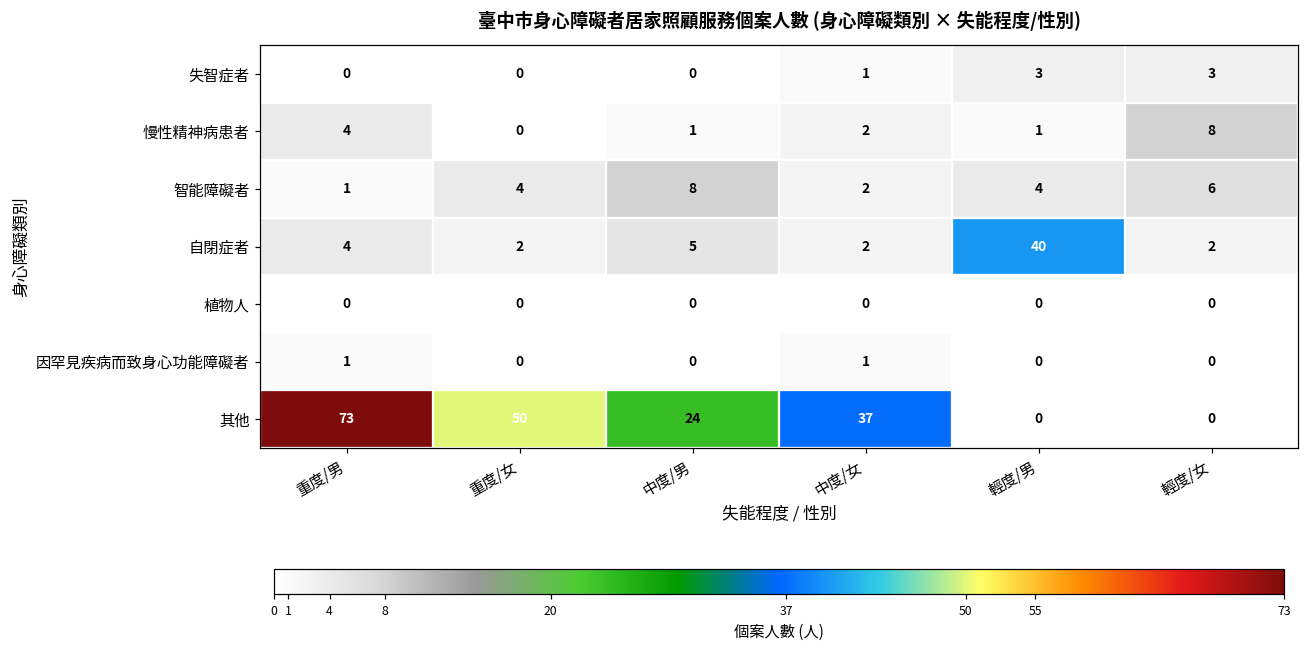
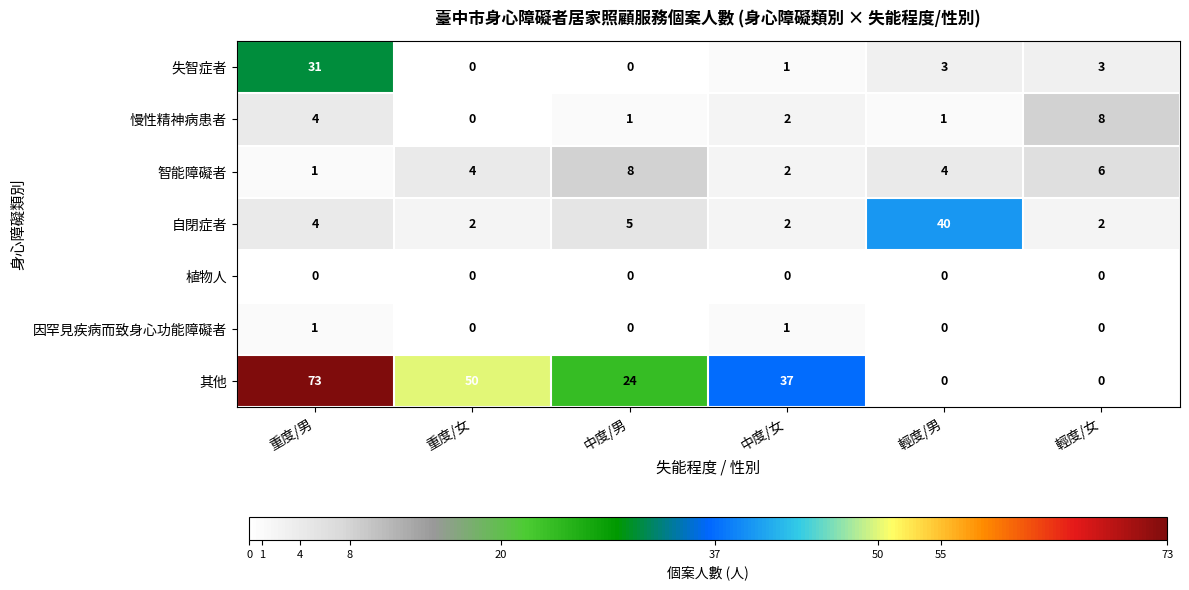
  {
    "失智症者": {
-     "重度/男": 0,
+     "重度/男": 31,
      "重度/女": 0,
      "中度/男": 0,
      "中度/女": 1,
      "輕度/男": 3,
      "輕度/女": 3
    },
    "慢性精神病患者": {
      "重度/男": 4,
      "重度/女": 0,
      "中度/男": 1,
      "中度/女": 2,
      "輕度/男": 1,
      "輕度/女": 8
    },
    "智能障礙者": {
      "重度/男": 1,
      "重度/女": 4,
      "中度/男": 8,
      "中度/女": 2,
      "輕度/男": 4,
      "輕度/女": 6
    },
    "自閉症者": {
      "重度/男": 4,
      "重度/女": 2,
      "中度/男": 5,
      "中度/女": 2,
      "輕度/男": 40,
      "輕度/女": 2
    },
    "植物人": {
      "重度/男": 0,
      "重度/女": 0,
      "中度/男": 0,
      "中度/女": 0,
      "輕度/男": 0,
      "輕度/女": 0
    },
    "因罕見疾病而致身心功能障礙者": {
      "重度/男": 1,
      "重度/女": 0,
      "中度/男": 0,
      "中度/女": 1,
      "輕度/男": 0,
      "輕度/女": 0
    },
    "其他": {
      "重度/男": 73,
      "重度/女": 50,
      "中度/男": 24,
      "中度/女": 37,
      "輕度/男": 0,
      "輕度/女": 0
    }
  }
